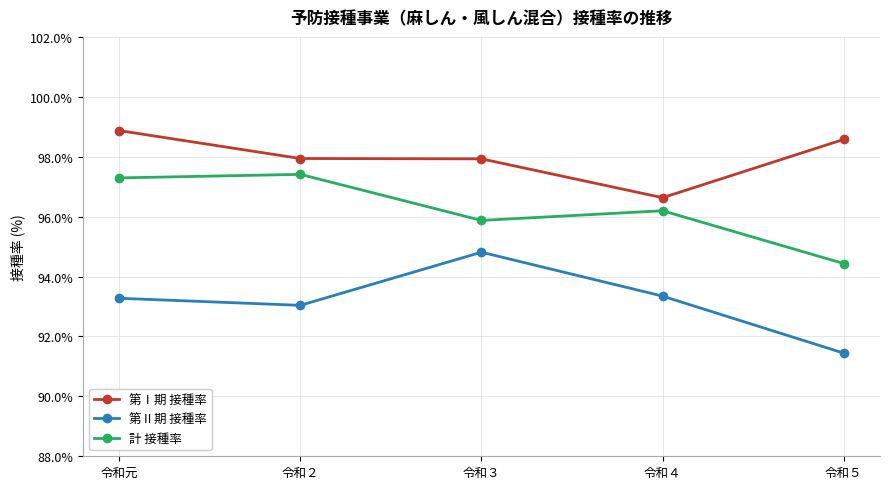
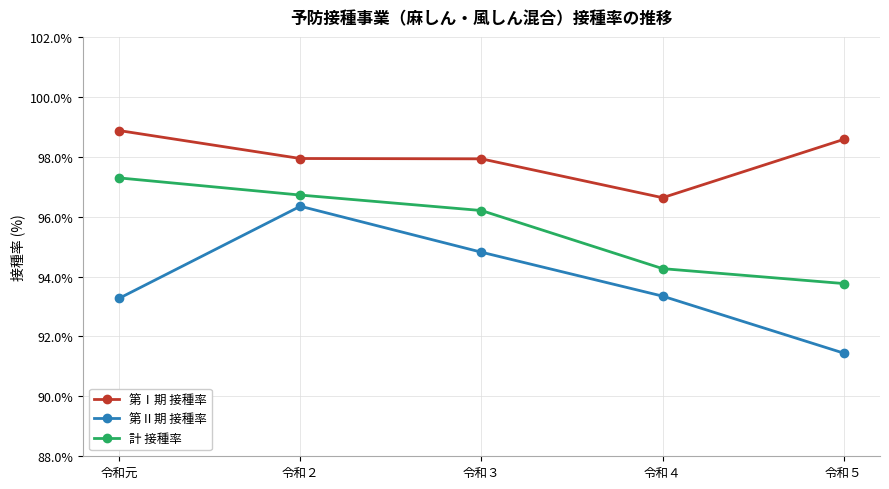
  {
    "第Ⅰ期 接種率": {
      "令和元": "98.9%",
      "令和２": "97.9%",
      "令和３": "97.9%",
      "令和４": "96.6%",
      "令和５": "98.6%"
    },
    "第Ⅱ期 接種率": {
      "令和元": "93.3%",
-     "令和２": "93.0%",
+     "令和２": "96.3%",
      "令和３": "94.8%",
      "令和４": "93.3%",
      "令和５": "91.4%"
    },
    "計 接種率": {
      "令和元": "97.3%",
-     "令和２": "97.4%",
-     "令和３": "95.9%",
-     "令和４": "96.2%",
-     "令和５": "94.4%"
+     "令和２": "96.7%",
+     "令和３": "96.2%",
+     "令和４": "94.3%",
+     "令和５": "93.8%"
    }
  }
